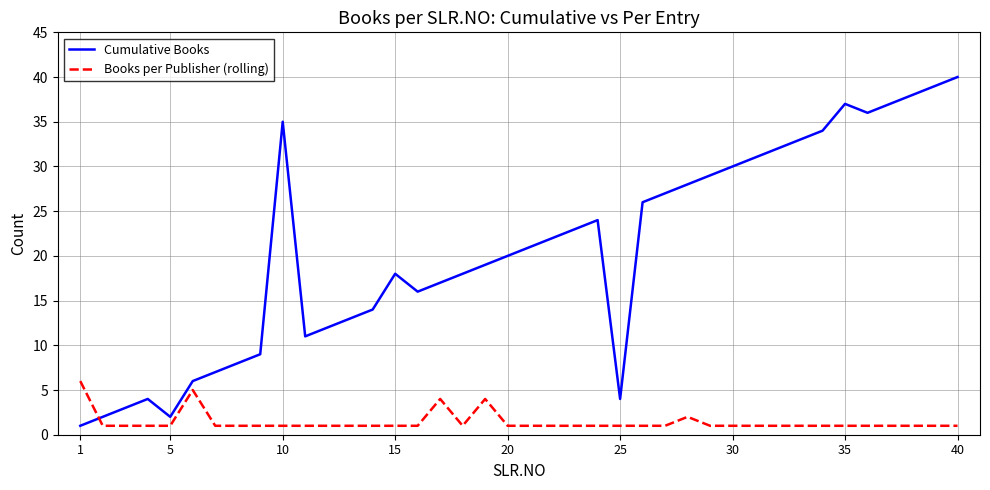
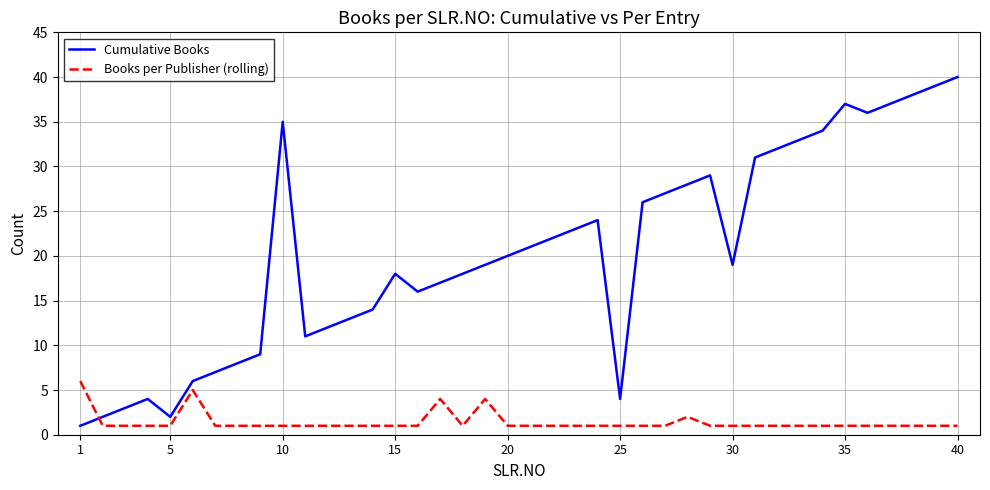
  {
    "Cumulative Books": {
      "1": 1,
      "5": 2,
      "10": 35,
      "15": 18,
      "20": 20,
      "25": 4,
-     "30": 30,
+     "30": 19,
      "35": 37,
      "40": 40
    },
    "Books per Publisher (rolling)": {
      "1": 6,
      "5": 1,
      "10": 1,
      "15": 1,
      "20": 1,
      "25": 1,
      "30": 1,
      "35": 1,
      "40": 1
    }
  }
